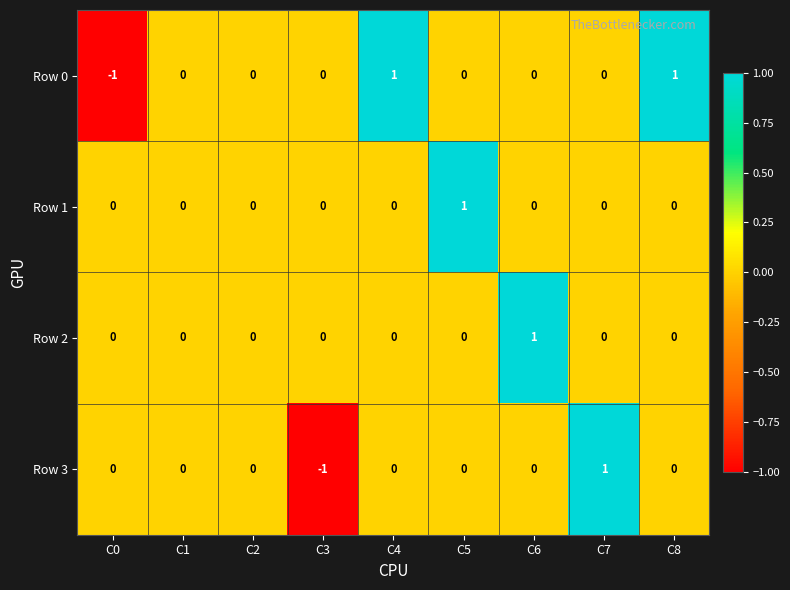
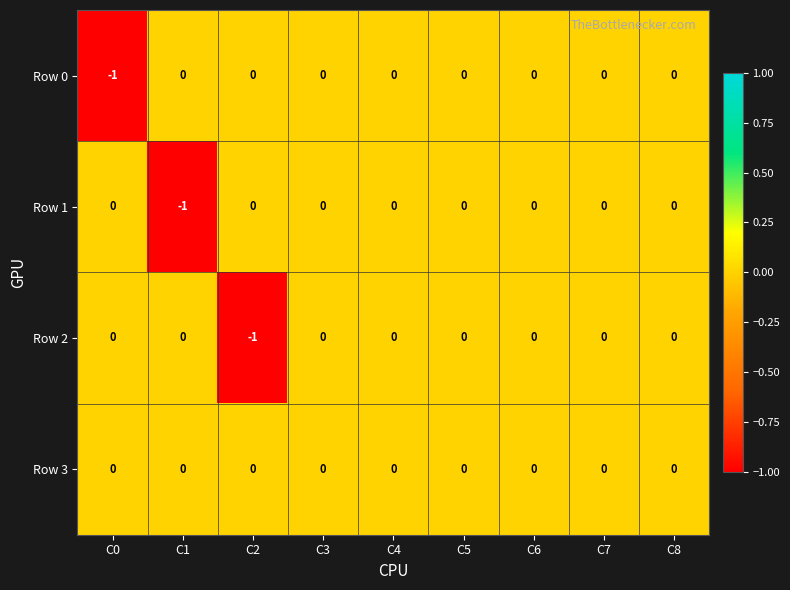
  {
    "Row 0": {
      "C0": -1,
      "C1": 0,
      "C2": 0,
      "C3": 0,
-     "C4": 1,
+     "C4": 0,
      "C5": 0,
      "C6": 0,
      "C7": 0,
-     "C8": 1
+     "C8": 0
    },
    "Row 1": {
      "C0": 0,
-     "C1": 0,
+     "C1": -1,
      "C2": 0,
      "C3": 0,
      "C4": 0,
-     "C5": 1,
+     "C5": 0,
      "C6": 0,
      "C7": 0,
      "C8": 0
    },
    "Row 2": {
      "C0": 0,
      "C1": 0,
-     "C2": 0,
+     "C2": -1,
      "C3": 0,
      "C4": 0,
      "C5": 0,
-     "C6": 1,
+     "C6": 0,
      "C7": 0,
      "C8": 0
    },
    "Row 3": {
      "C0": 0,
      "C1": 0,
      "C2": 0,
-     "C3": -1,
+     "C3": 0,
      "C4": 0,
      "C5": 0,
      "C6": 0,
-     "C7": 1,
+     "C7": 0,
      "C8": 0
    }
  }
